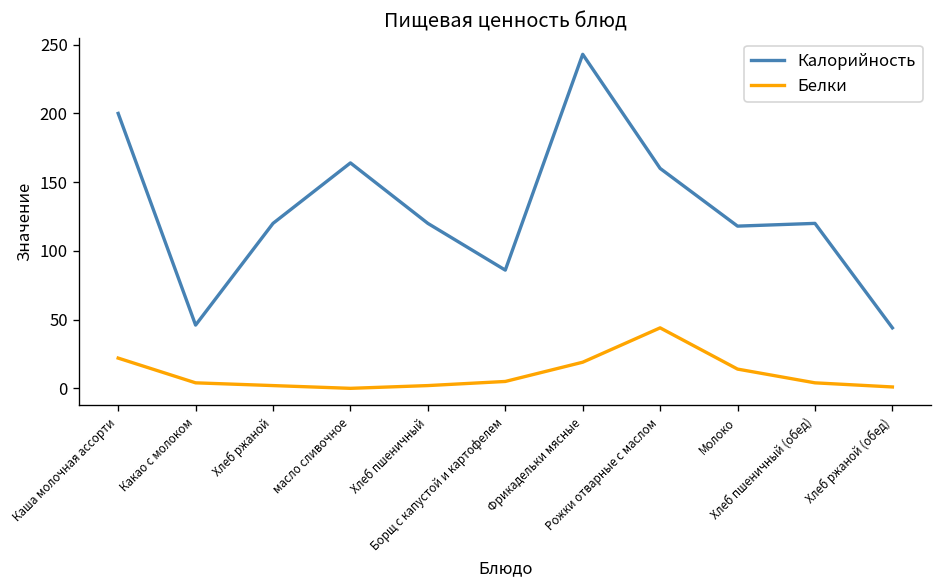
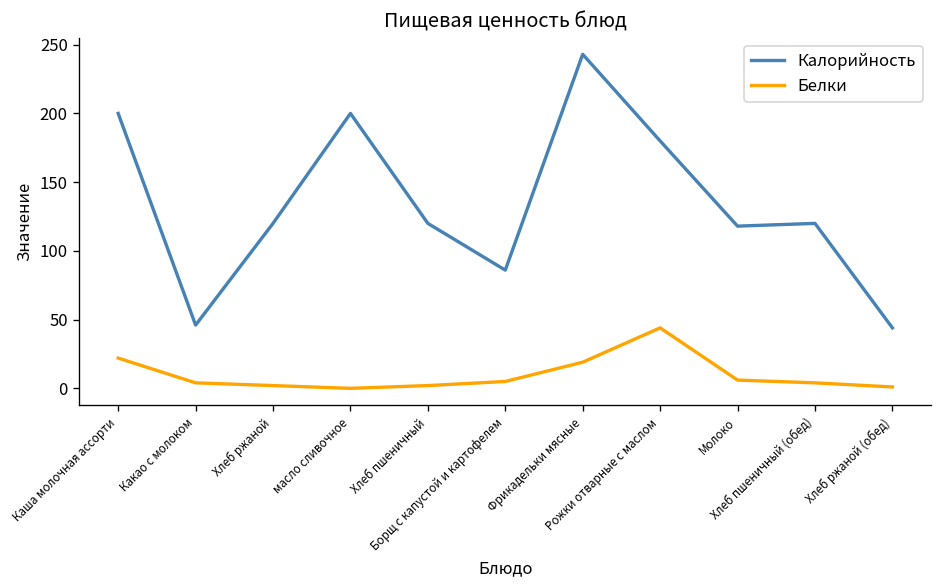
  {
    "Калорийность": {
      "Каша молочная ассорти": 200,
      "Какао с молоком": 46,
      "Хлеб ржаной": 120,
-     "масло сливочное": 164,
+     "масло сливочное": 200,
      "Хлеб пшеничный": 120,
      "Борщ с капустой и картофелем": 86,
      "Фрикадельки мясные": 243,
-     "Рожки отварные с маслом": 160,
+     "Рожки отварные с маслом": 180,
      "Молоко": 118,
      "Хлеб пшеничный (обед)": 120,
      "Хлеб ржаной (обед)": 44
    },
    "Белки": {
      "Каша молочная ассорти": 22,
      "Какао с молоком": 4,
      "Хлеб ржаной": 2,
      "масло сливочное": 0,
      "Хлеб пшеничный": 2,
      "Борщ с капустой и картофелем": 5,
      "Фрикадельки мясные": 19,
      "Рожки отварные с маслом": 44,
-     "Молоко": 14,
+     "Молоко": 6,
      "Хлеб пшеничный (обед)": 4,
      "Хлеб ржаной (обед)": 1
    }
  }
